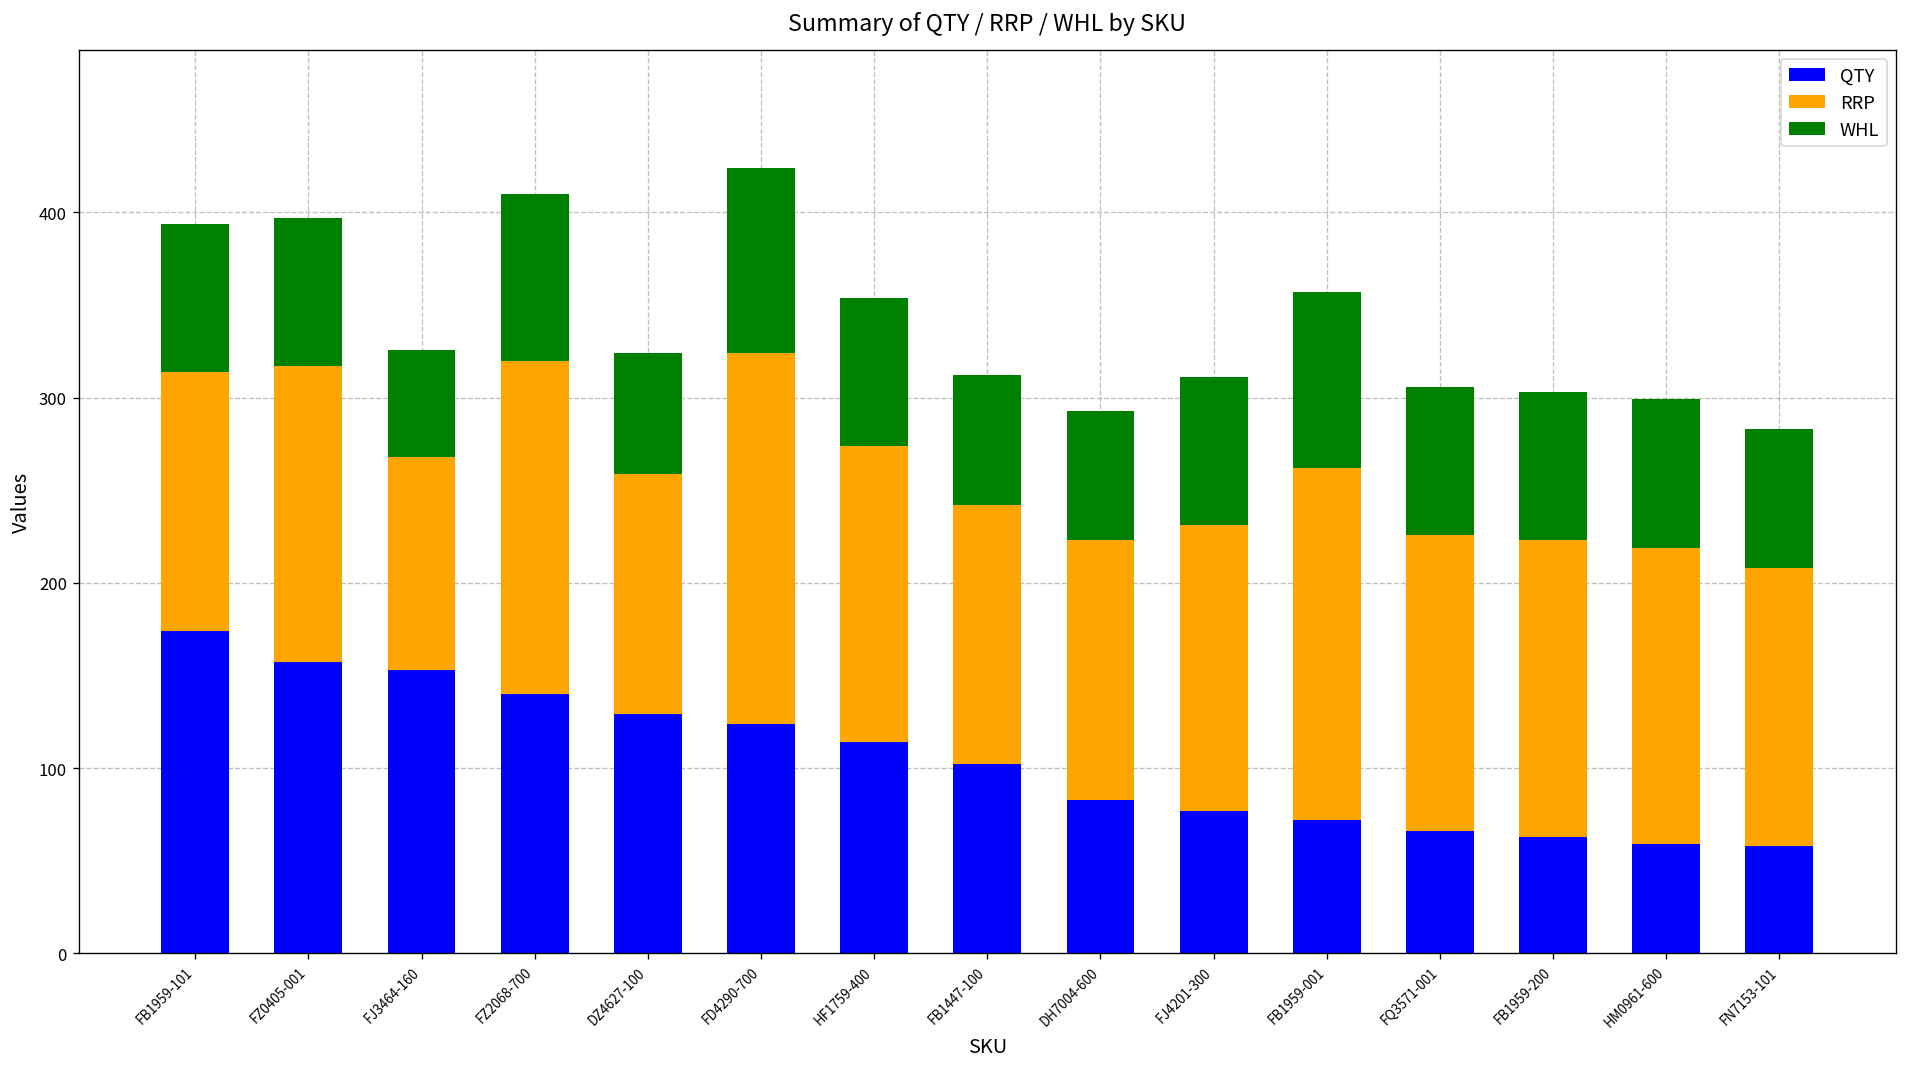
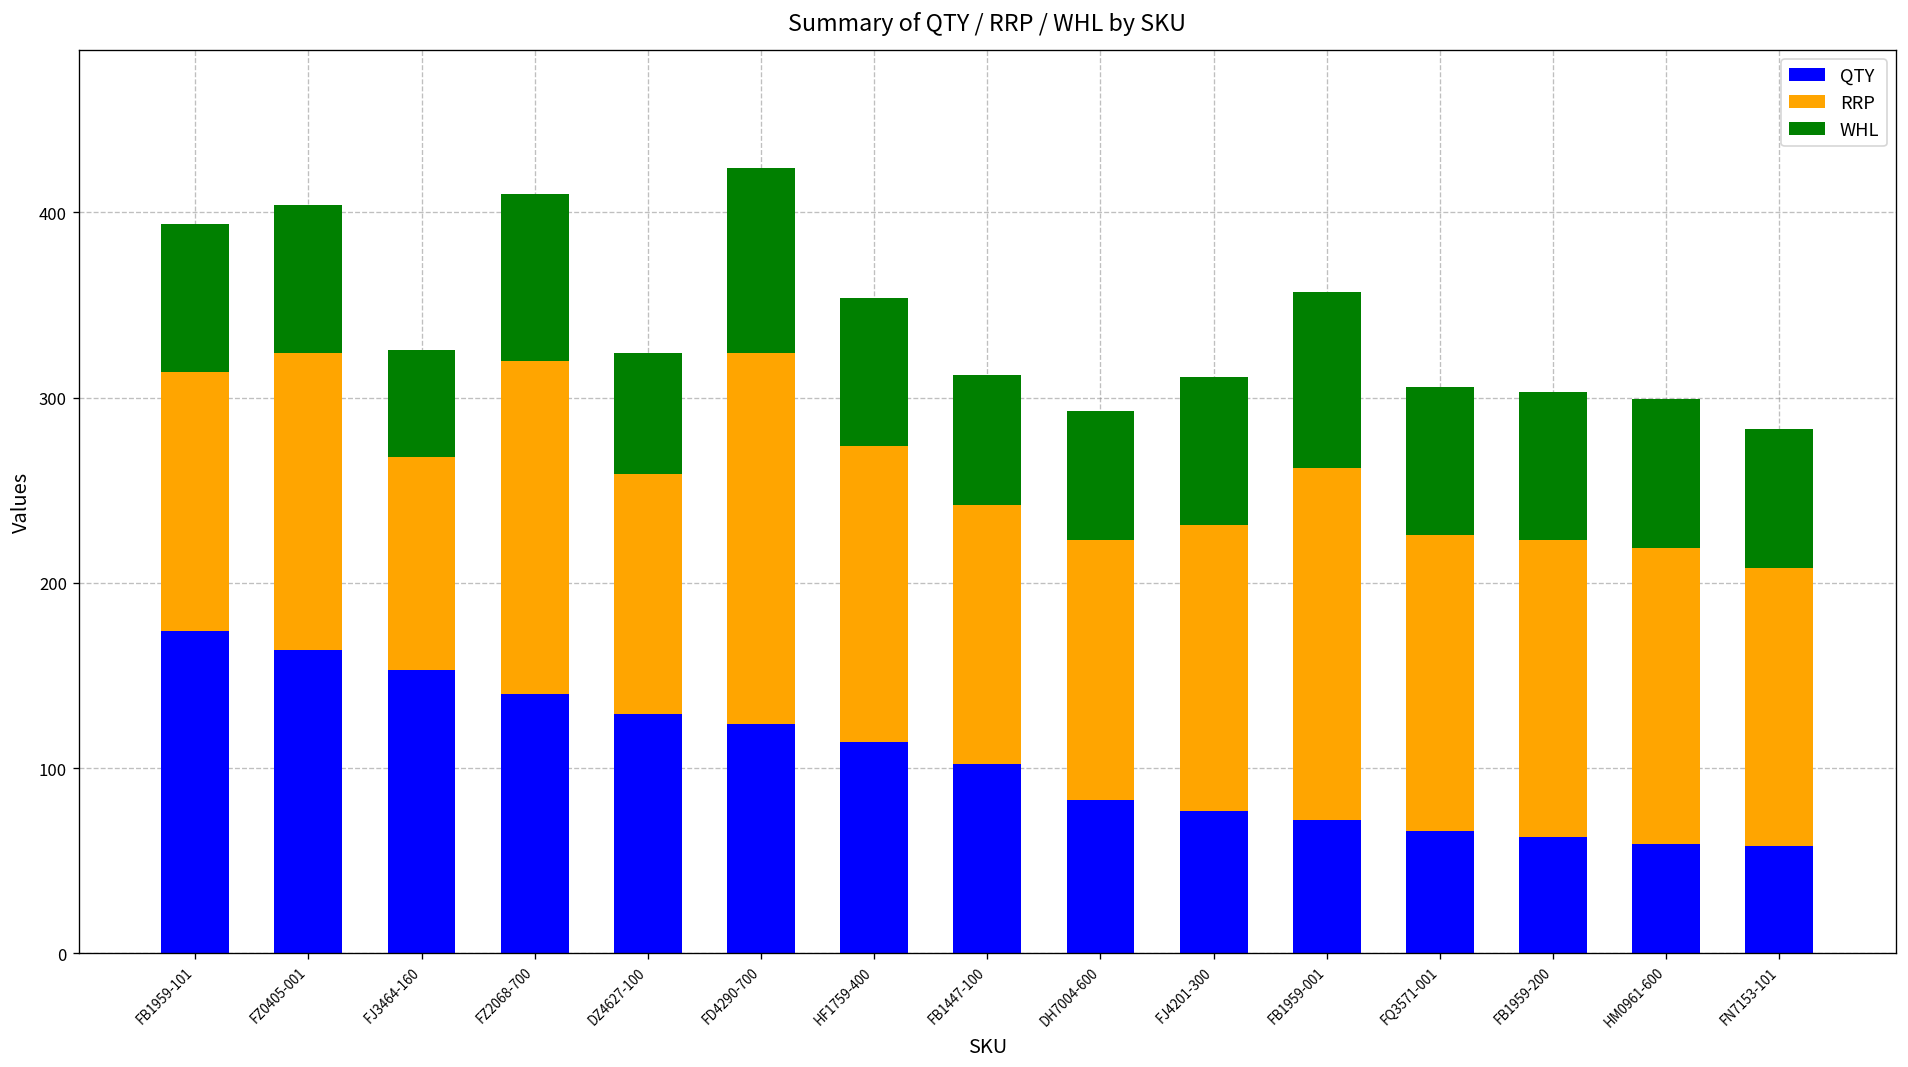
  {
    "QTY": {
      "FB1959-101": 174,
-     "FZ0405-001": 157,
+     "FZ0405-001": 164,
      "FJ3464-160": 153,
      "FZ2068-700": 140,
      "DZ4627-100": 129,
      "FD4290-700": 124,
      "HF1759-400": 114,
      "FB1447-100": 102,
      "DH7004-600": 83,
      "FJ4201-300": 77,
      "FB1959-001": 72,
      "FQ3571-001": 66,
      "FB1959-200": 63,
      "HM0961-600": 59,
      "FN7153-101": 58
    },
    "RRP": {
      "FB1959-101": 140,
      "FZ0405-001": 160,
      "FJ3464-160": 115,
      "FZ2068-700": 180,
      "DZ4627-100": 130,
      "FD4290-700": 200,
      "HF1759-400": 160,
      "FB1447-100": 140,
      "DH7004-600": 140,
      "FJ4201-300": 154,
      "FB1959-001": 190,
      "FQ3571-001": 160,
      "FB1959-200": 160,
      "HM0961-600": 160,
      "FN7153-101": 150
    },
    "WHL": {
      "FB1959-101": 80,
      "FZ0405-001": 80,
      "FJ3464-160": 58,
      "FZ2068-700": 90,
      "DZ4627-100": 65,
      "FD4290-700": 100,
      "HF1759-400": 80,
      "FB1447-100": 70,
      "DH7004-600": 70,
      "FJ4201-300": 80,
      "FB1959-001": 95,
      "FQ3571-001": 80,
      "FB1959-200": 80,
      "HM0961-600": 80,
      "FN7153-101": 75
    }
  }
